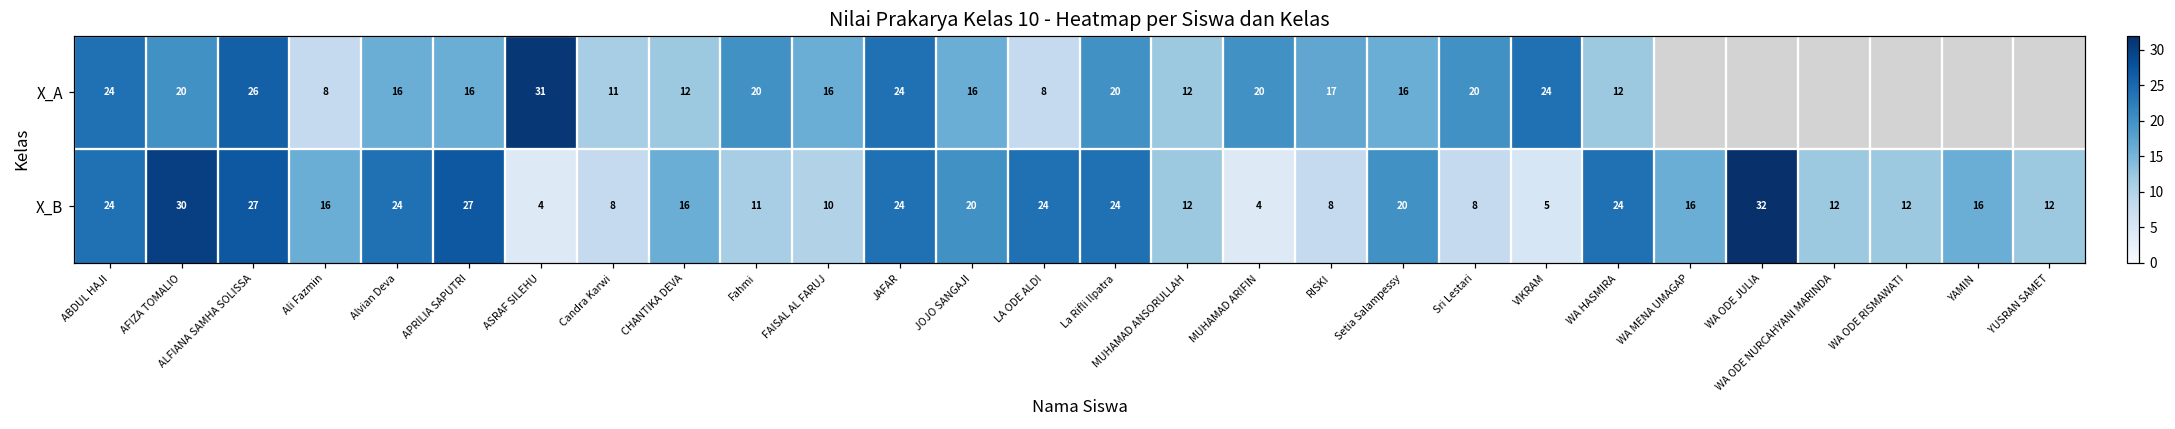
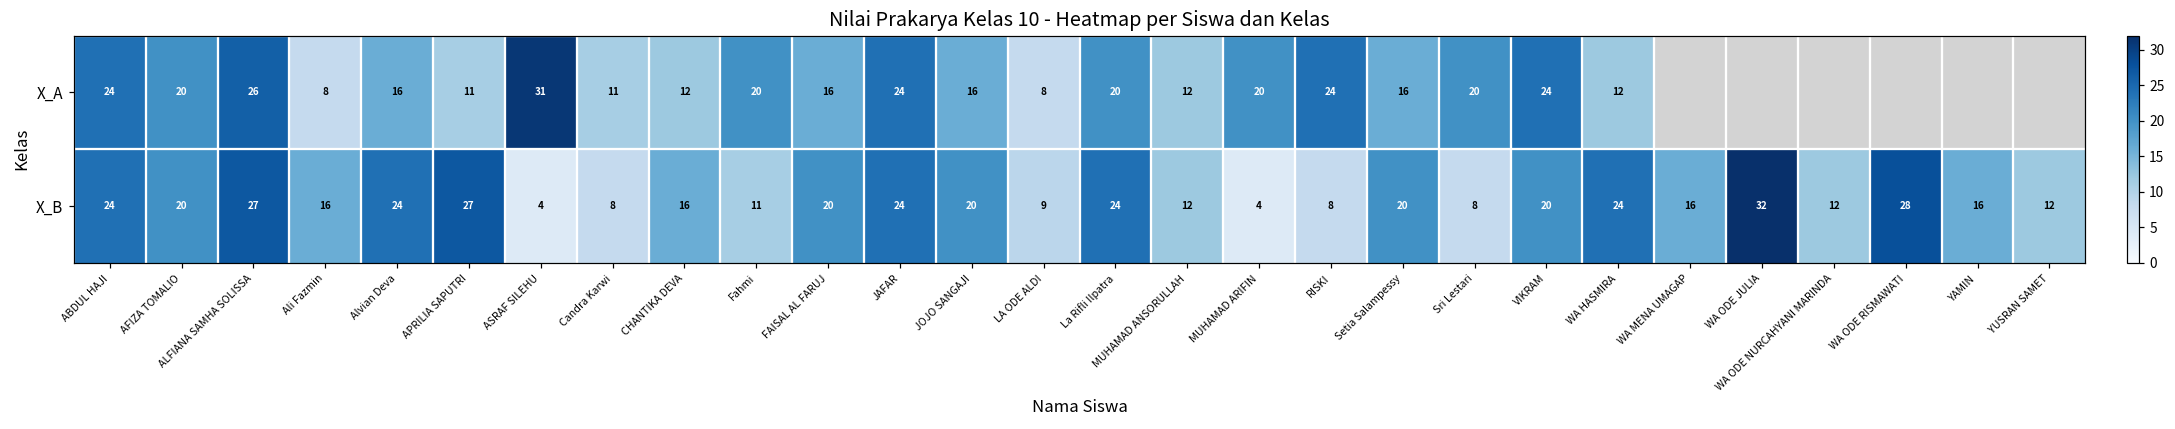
  {
    "X_A": {
      "ABDUL HAJI": 24,
      "AFIZA TOMALIO": 20,
      "ALFIANA SAMHA SOLISSA": 26,
      "Ali Fazmin": 8,
      "Alvian Deva": 16,
-     "APRILIA SAPUTRI": 16,
+     "APRILIA SAPUTRI": 11,
      "ASRAF SILEHU": 31,
      "Candra Karwi": 11,
      "CHANTIKA DEVA": 12,
      "Fahmi": 20,
      "FAISAL AL FARUJ": 16,
      "JAFAR": 24,
      "JOJO SANGAJI": 16,
      "LA ODE ALDI": 8,
      "La Rifli Ilpatra": 20,
      "MUHAMAD ANSORULLAH": 12,
      "MUHAMAD ARIFIN": 20,
-     "RISKI": 17,
+     "RISKI": 24,
      "Setia Salampessy": 16,
      "Sri Lestari": 20,
      "VIKRAM": 24,
      "WA HASMIRA": 12
    },
    "X_B": {
      "ABDUL HAJI": 24,
-     "AFIZA TOMALIO": 30,
+     "AFIZA TOMALIO": 20,
      "ALFIANA SAMHA SOLISSA": 27,
      "Ali Fazmin": 16,
      "Alvian Deva": 24,
      "APRILIA SAPUTRI": 27,
      "ASRAF SILEHU": 4,
      "Candra Karwi": 8,
      "CHANTIKA DEVA": 16,
      "Fahmi": 11,
-     "FAISAL AL FARUJ": 10,
+     "FAISAL AL FARUJ": 20,
      "JAFAR": 24,
      "JOJO SANGAJI": 20,
-     "LA ODE ALDI": 24,
+     "LA ODE ALDI": 9,
      "La Rifli Ilpatra": 24,
      "MUHAMAD ANSORULLAH": 12,
      "MUHAMAD ARIFIN": 4,
      "RISKI": 8,
      "Setia Salampessy": 20,
      "Sri Lestari": 8,
-     "VIKRAM": 5,
+     "VIKRAM": 20,
      "WA HASMIRA": 24,
      "WA MENA UMAGAP": 16,
      "WA ODE JULIA": 32,
      "WA ODE NURCAHYANI MARINDA": 12,
-     "WA ODE RISMAWATI": 12,
+     "WA ODE RISMAWATI": 28,
      "YAMIN": 16,
      "YUSRAN SAMET": 12
    }
  }
